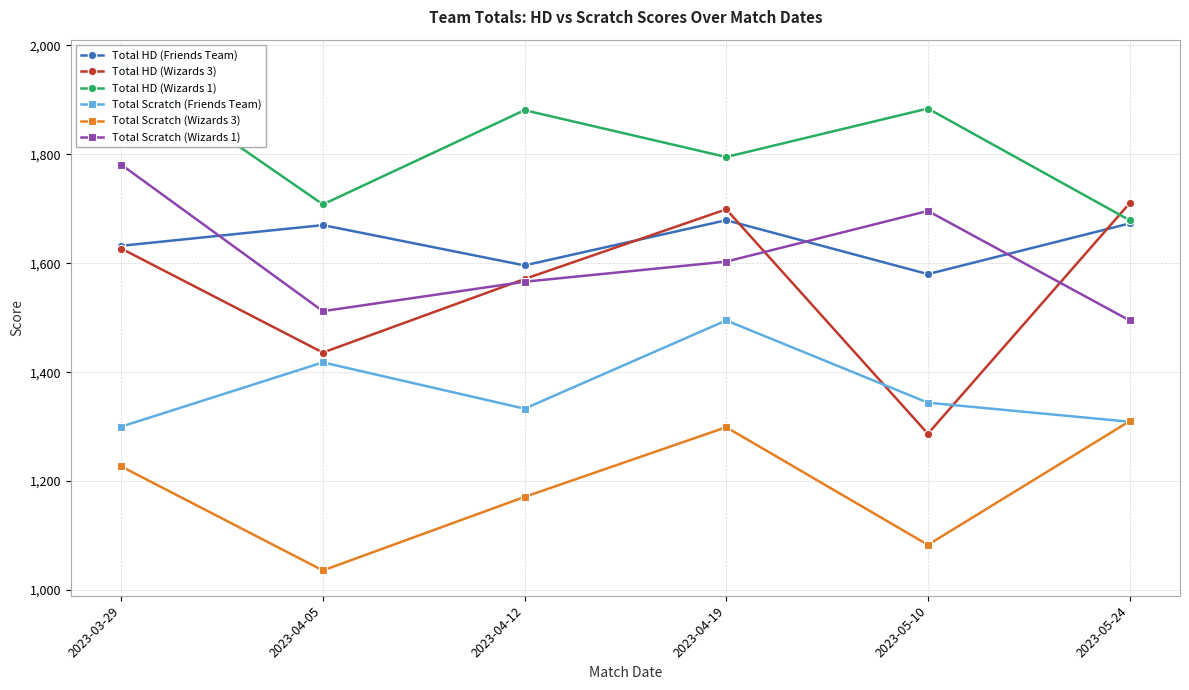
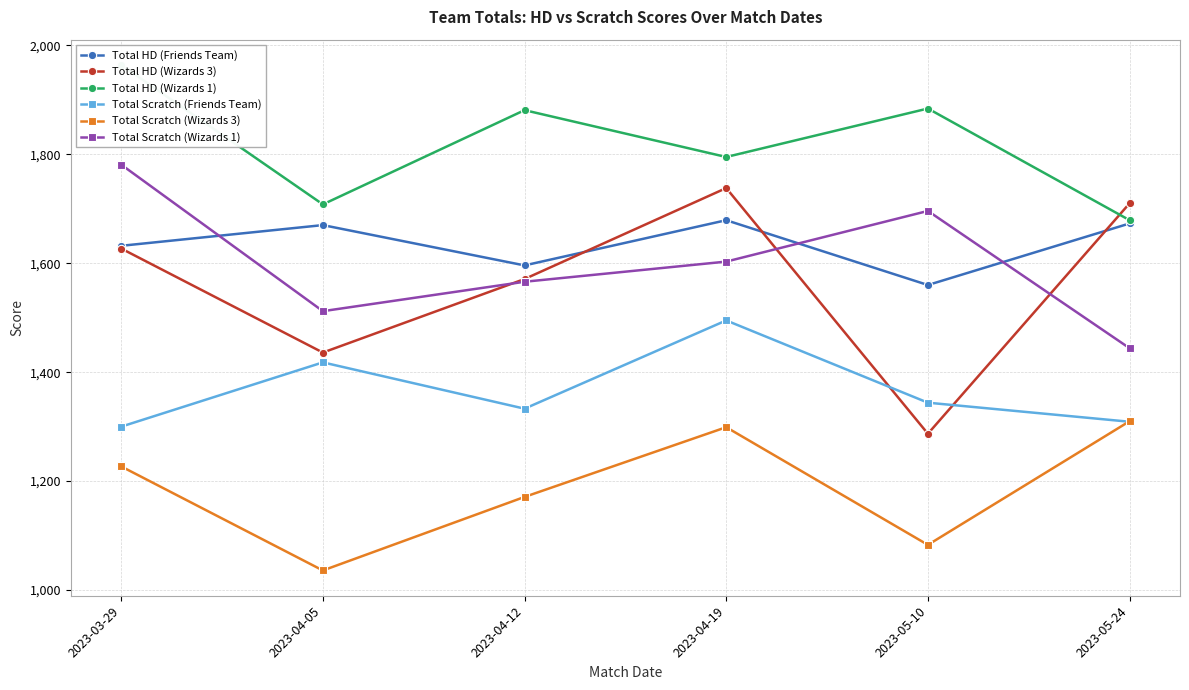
  {
    "Total HD (Friends Team)": {
      "2023-03-29": "1,630",
      "2023-04-05": "1,670",
      "2023-04-12": "1,600",
      "2023-04-19": "1,680",
-     "2023-05-10": "1,580",
+     "2023-05-10": "1,560",
      "2023-05-24": "1,670"
    },
    "Total HD (Wizards 3)": {
      "2023-03-29": "1,630",
      "2023-04-05": "1,440",
      "2023-04-12": "1,570",
-     "2023-04-19": "1,700",
+     "2023-04-19": "1,740",
      "2023-05-10": "1,290",
      "2023-05-24": "1,710"
    },
    "Total HD (Wizards 1)": {
      "2023-04-05": "1,710",
      "2023-04-12": "1,880",
      "2023-04-19": "1,800",
      "2023-05-10": "1,880",
      "2023-05-24": "1,680"
    },
    "Total Scratch (Friends Team)": {
      "2023-03-29": "1,300",
      "2023-04-05": "1,420",
      "2023-04-12": "1,330",
      "2023-04-19": "1,500",
      "2023-05-10": "1,340"
    },
    "Total Scratch (Wizards 3)": {
      "2023-03-29": "1,230",
      "2023-04-05": "1,040",
      "2023-04-12": "1,170",
      "2023-04-19": "1,300",
      "2023-05-10": "1,080"
    },
    "Total Scratch (Wizards 1)": {
      "2023-03-29": "1,780",
      "2023-04-05": "1,510",
      "2023-04-12": "1,570",
      "2023-04-19": "1,600",
      "2023-05-10": "1,700",
-     "2023-05-24": "1,500"
+     "2023-05-24": "1,440"
    }
  }
